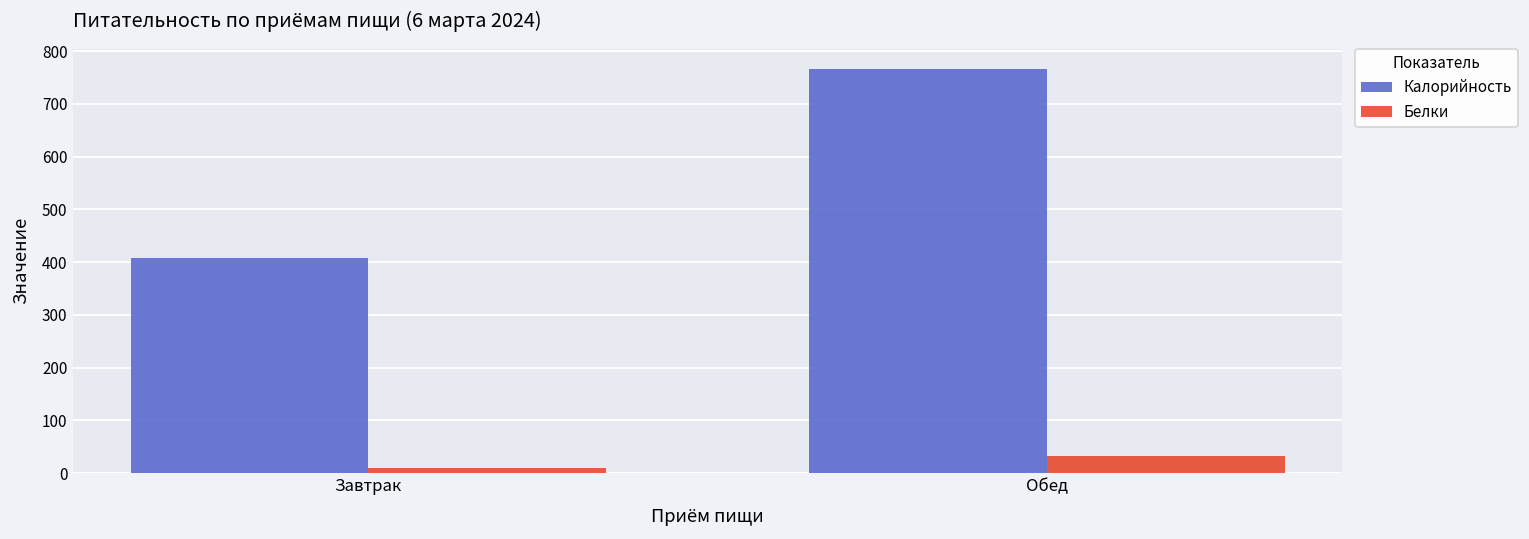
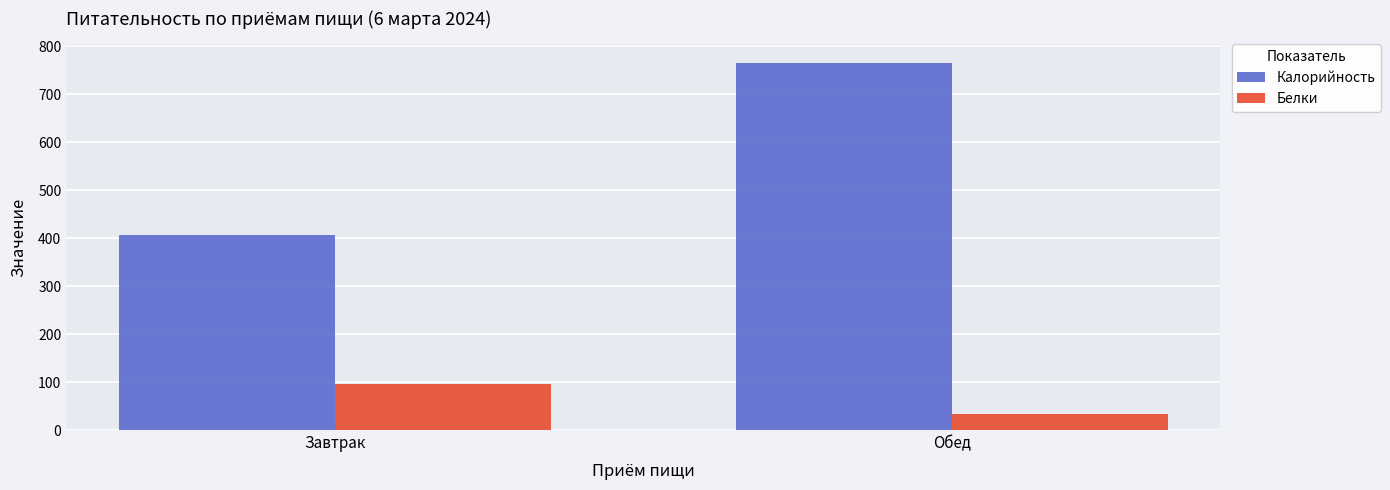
  {
    "Калорийность": {
      "Завтрак": 410,
      "Обед": 770
    },
    "Белки": {
-     "Завтрак": 10,
+     "Завтрак": 100,
      "Обед": 30
    }
  }
